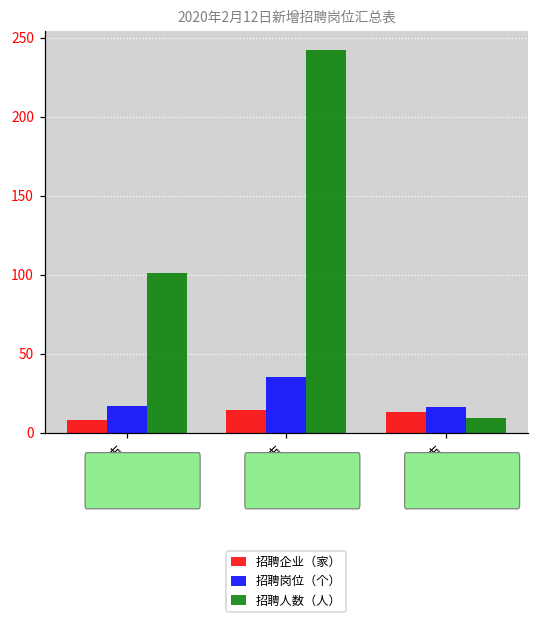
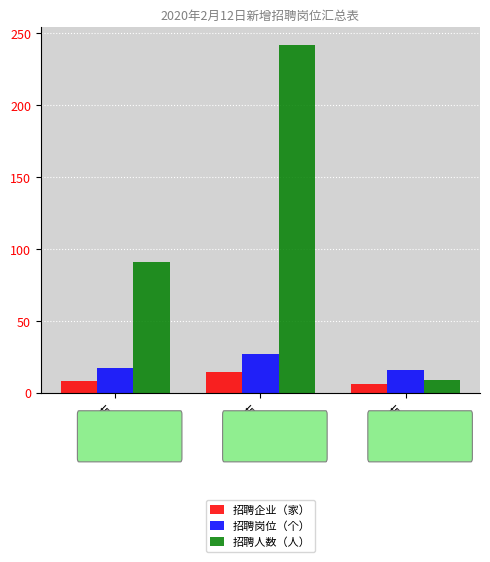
  {
    "招聘企业（家）": {
      "安阳市": 8,
      "周口市": 14,
-     "巩义市": 13
+     "巩义市": 6
    },
    "招聘岗位（个）": {
      "安阳市": 17,
-     "周口市": 35,
+     "周口市": 27,
      "巩义市": 16
    },
    "招聘人数（人）": {
-     "安阳市": 101,
+     "安阳市": 91,
      "周口市": 242,
      "巩义市": 9
    }
  }
